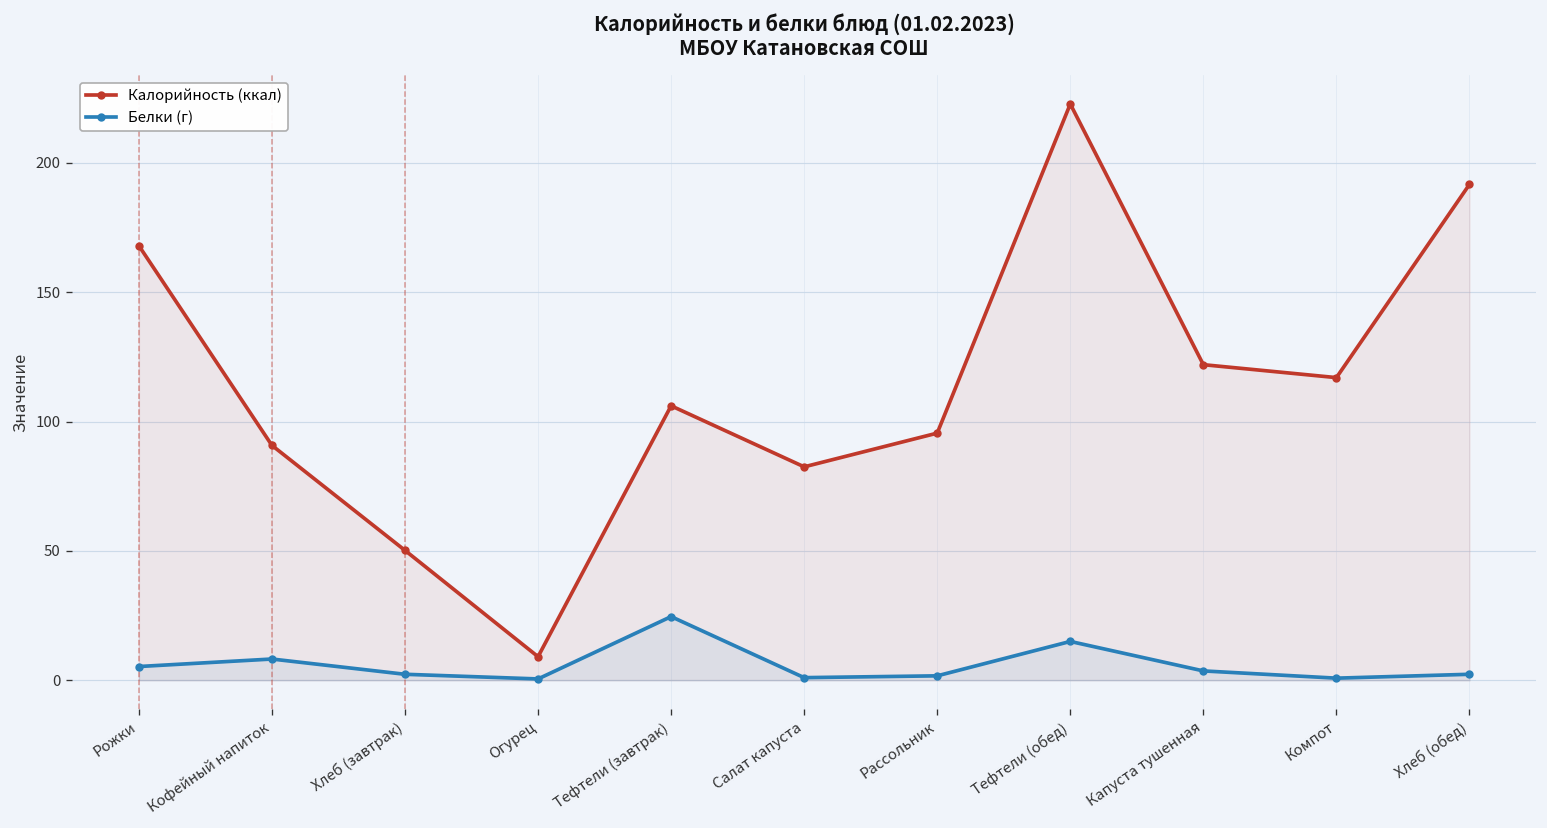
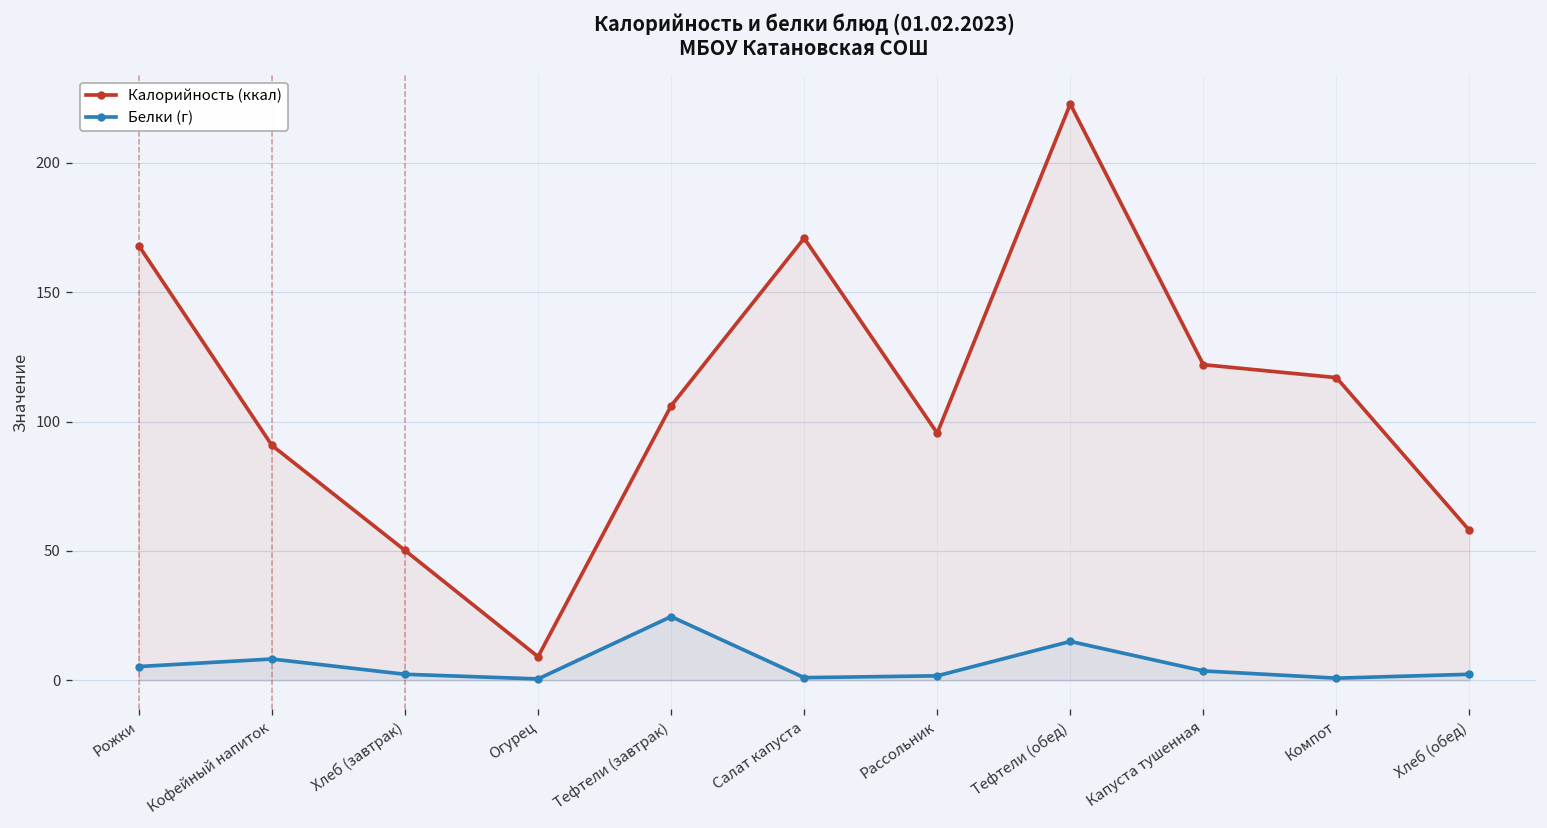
  {
    "Калорийность (ккал)": {
      "Рожки": 168,
      "Кофейный напиток": 91,
      "Хлеб (завтрак)": 50,
      "Огурец": 9,
      "Тефтели (завтрак)": 106,
-     "Салат капуста": 83,
+     "Салат капуста": 171,
      "Рассольник": 96,
      "Тефтели (обед)": 223,
      "Капуста тушенная": 122,
      "Компот": 117,
-     "Хлеб (обед)": 192
+     "Хлеб (обед)": 58
    },
    "Белки (г)": {
      "Рожки": 5,
      "Кофейный напиток": 8,
      "Хлеб (завтрак)": 2,
      "Огурец": 1,
      "Тефтели (завтрак)": 25,
      "Салат капуста": 1,
      "Рассольник": 2,
      "Тефтели (обед)": 15,
      "Капуста тушенная": 4,
      "Компот": 1,
      "Хлеб (обед)": 2
    }
  }
